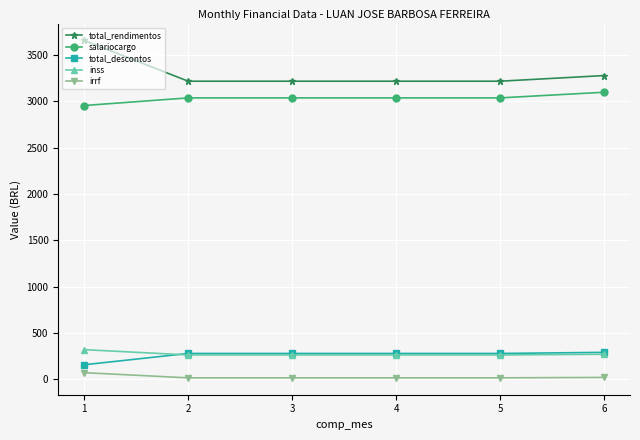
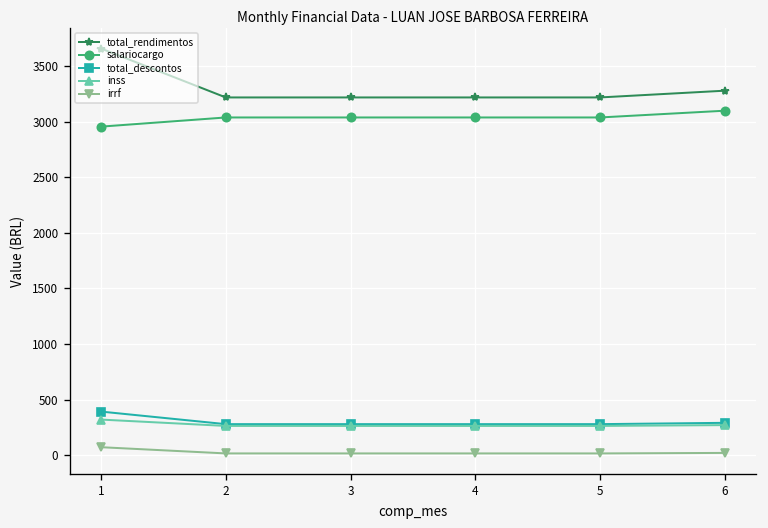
  {
    "total_descontos": {
-     "1": 200
+     "1": 400
    }
  }
